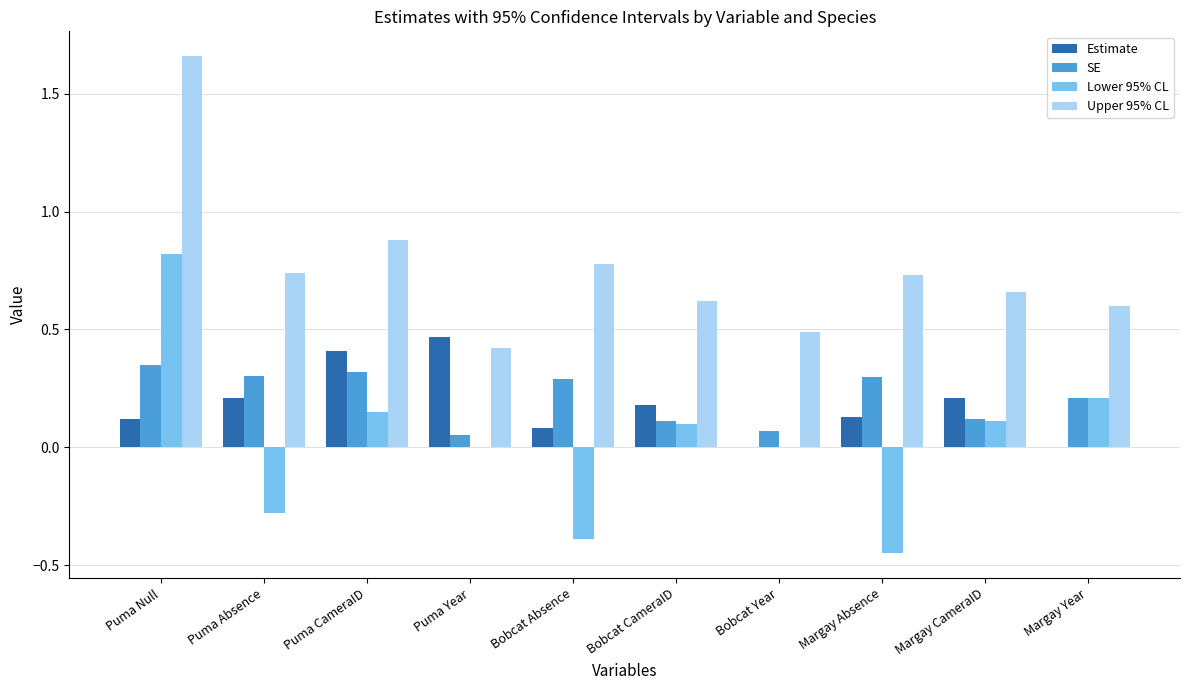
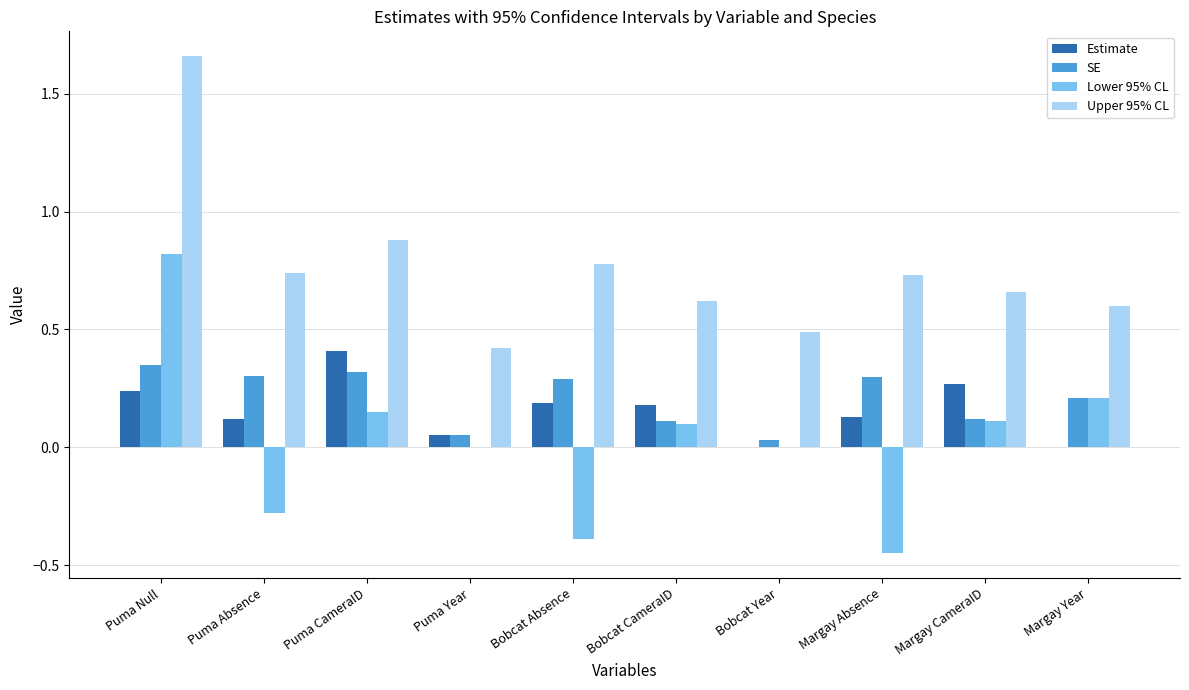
  {
    "Estimate": {
-     "Puma Null": 0.12,
-     "Puma Absence": 0.21,
+     "Puma Null": 0.24,
+     "Puma Absence": 0.12,
      "Puma CameraID": 0.41,
-     "Puma Year": 0.47,
-     "Bobcat Absence": 0.08,
+     "Puma Year": 0.05,
+     "Bobcat Absence": 0.19,
      "Bobcat CameraID": 0.18,
      "Bobcat Year": 0.00,
      "Margay Absence": 0.13,
-     "Margay CameraID": 0.21,
+     "Margay CameraID": 0.27,
      "Margay Year": 0.00
    },
    "SE": {
      "Puma Null": 0.35,
      "Puma Absence": 0.30,
      "Puma CameraID": 0.32,
      "Puma Year": 0.05,
      "Bobcat Absence": 0.29,
      "Bobcat CameraID": 0.11,
-     "Bobcat Year": 0.07,
+     "Bobcat Year": 0.03,
      "Margay Absence": 0.30,
      "Margay CameraID": 0.12,
      "Margay Year": 0.21
    }
  }
